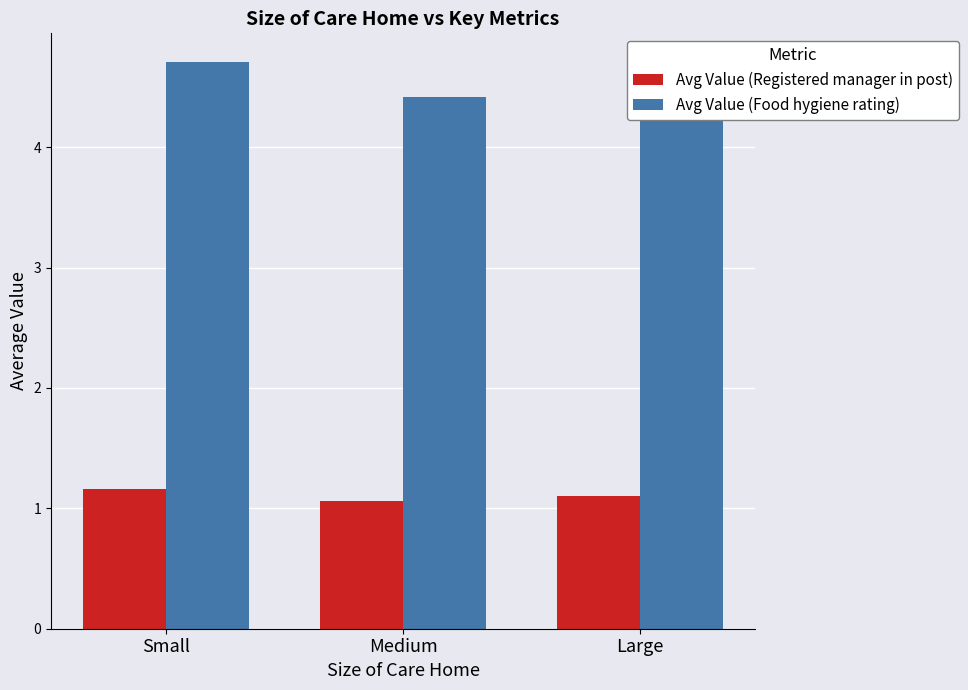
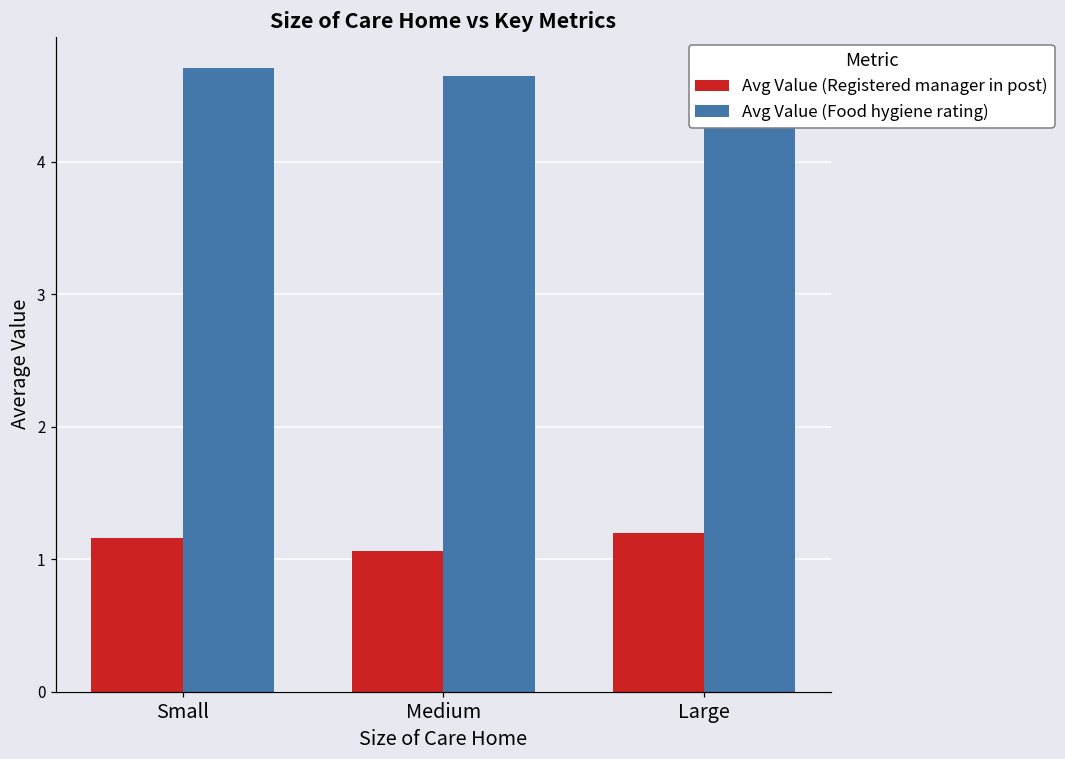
  {
    "Avg Value (Registered manager in post)": {
      "Small": 1.16,
      "Medium": 1.06,
-     "Large": 1.1
+     "Large": 1.2
    },
    "Avg Value (Food hygiene rating)": {
      "Small": 4.71,
-     "Medium": 4.42
+     "Medium": 4.65
    }
  }
